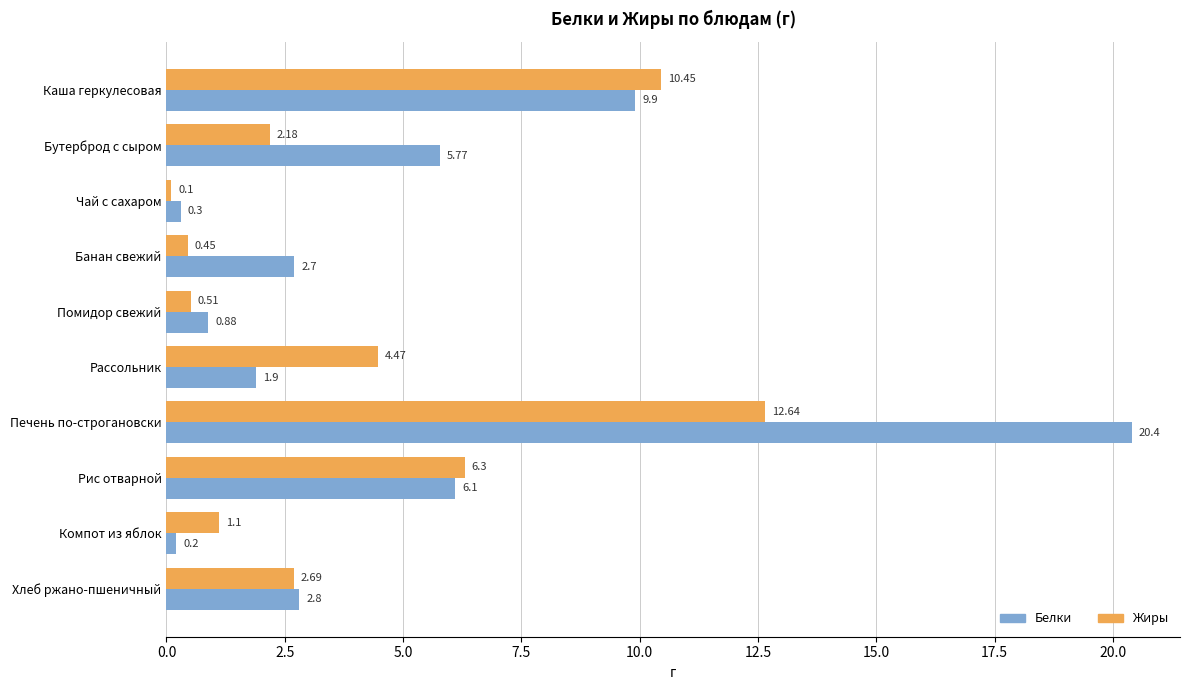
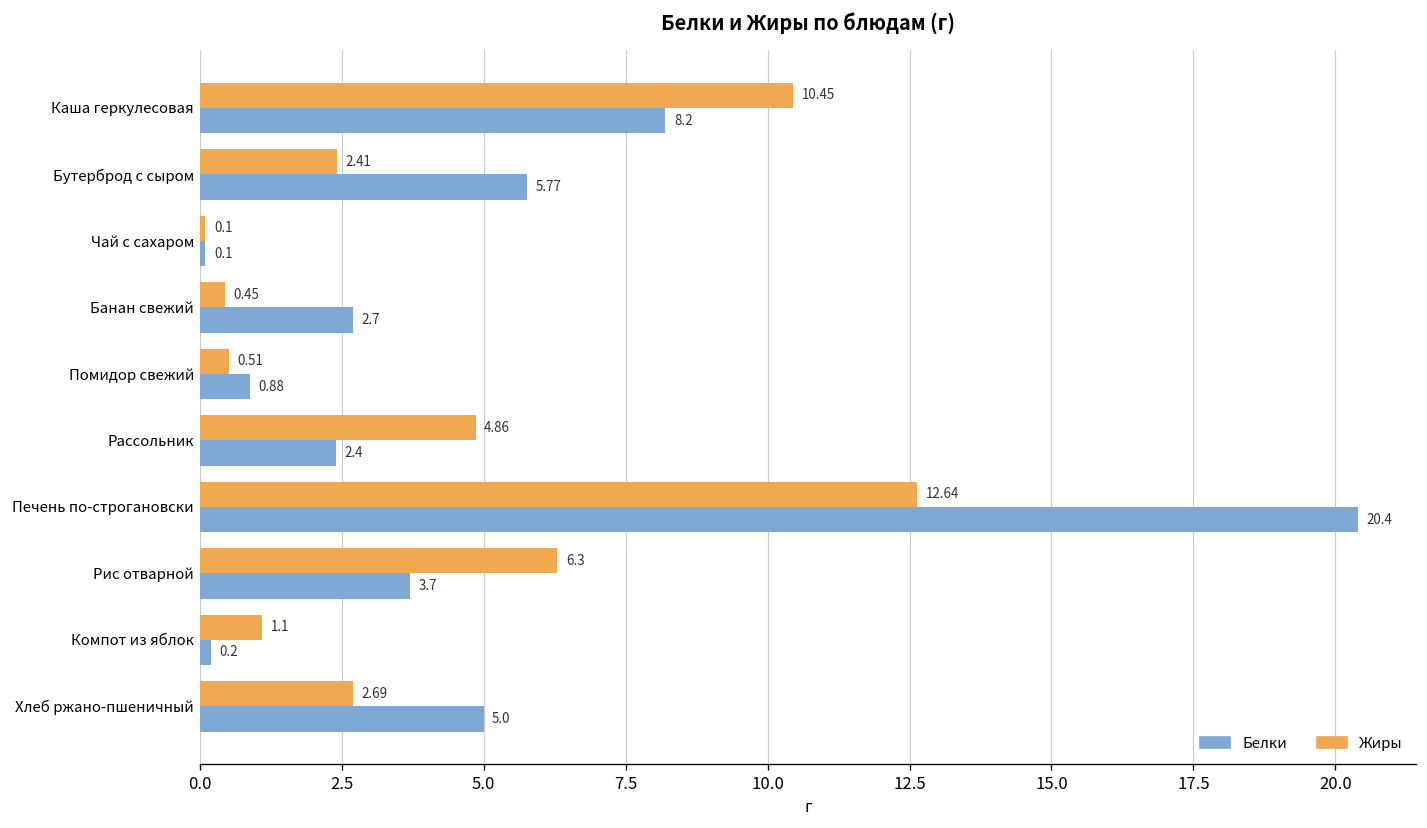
  {
    "Белки": {
-     "Каша геркулесовая": 9.9,
+     "Каша геркулесовая": 8.2,
      "Бутерброд с сыром": 5.77,
-     "Чай с сахаром": 0.3,
+     "Чай с сахаром": 0.1,
      "Банан свежий": 2.7,
      "Помидор свежий": 0.88,
-     "Рассольник": 1.9,
+     "Рассольник": 2.4,
      "Печень по-строгановски": 20.4,
-     "Рис отварной": 6.1,
+     "Рис отварной": 3.7,
      "Компот из яблок": 0.2,
-     "Хлеб ржано-пшеничный": 2.8
+     "Хлеб ржано-пшеничный": 5.0
    },
    "Жиры": {
      "Каша геркулесовая": 10.45,
-     "Бутерброд с сыром": 2.18,
+     "Бутерброд с сыром": 2.41,
      "Чай с сахаром": 0.1,
      "Банан свежий": 0.45,
      "Помидор свежий": 0.51,
-     "Рассольник": 4.47,
+     "Рассольник": 4.86,
      "Печень по-строгановски": 12.64,
      "Рис отварной": 6.3,
      "Компот из яблок": 1.1,
      "Хлеб ржано-пшеничный": 2.69
    }
  }
